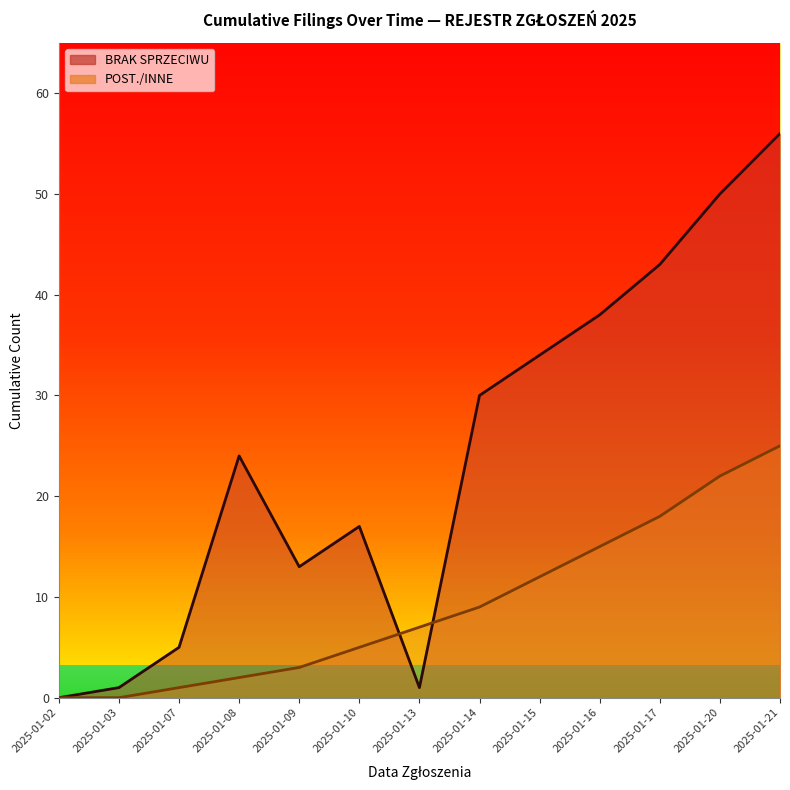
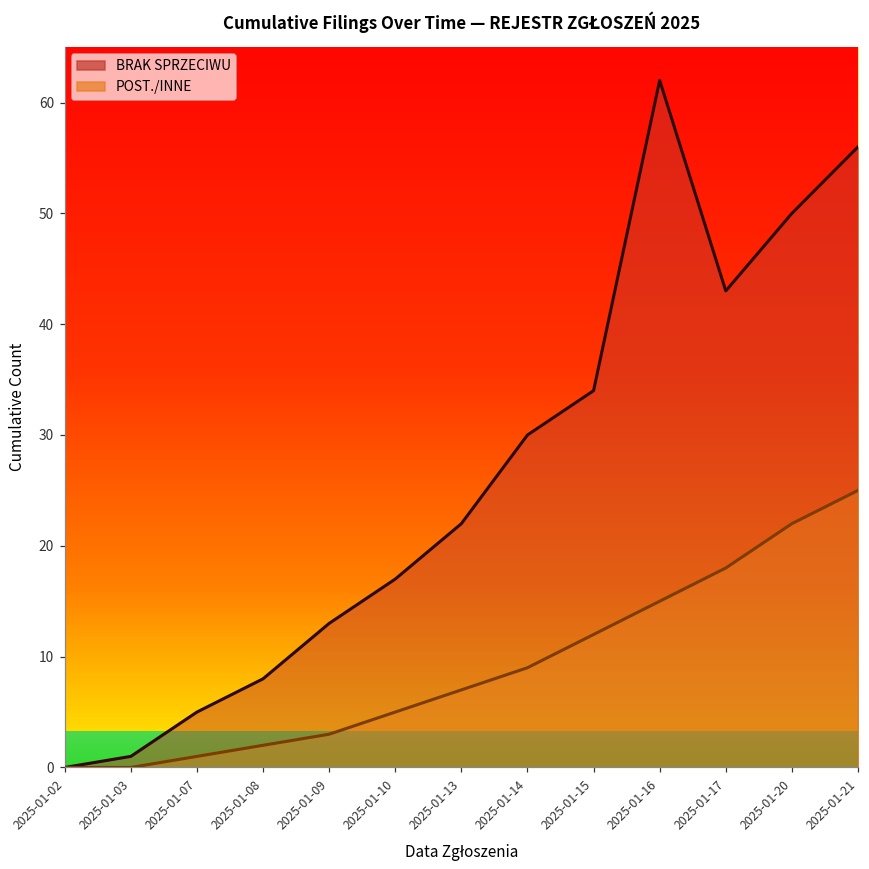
  {
    "BRAK SPRZECIWU": {
      "2025-01-03": 1,
      "2025-01-07": 5,
-     "2025-01-08": 24,
+     "2025-01-08": 8,
      "2025-01-09": 13,
      "2025-01-10": 17,
-     "2025-01-13": 1,
+     "2025-01-13": 22,
      "2025-01-14": 30,
      "2025-01-15": 34,
-     "2025-01-16": 38,
+     "2025-01-16": 62,
      "2025-01-17": 43,
      "2025-01-20": 50
    }
  }
